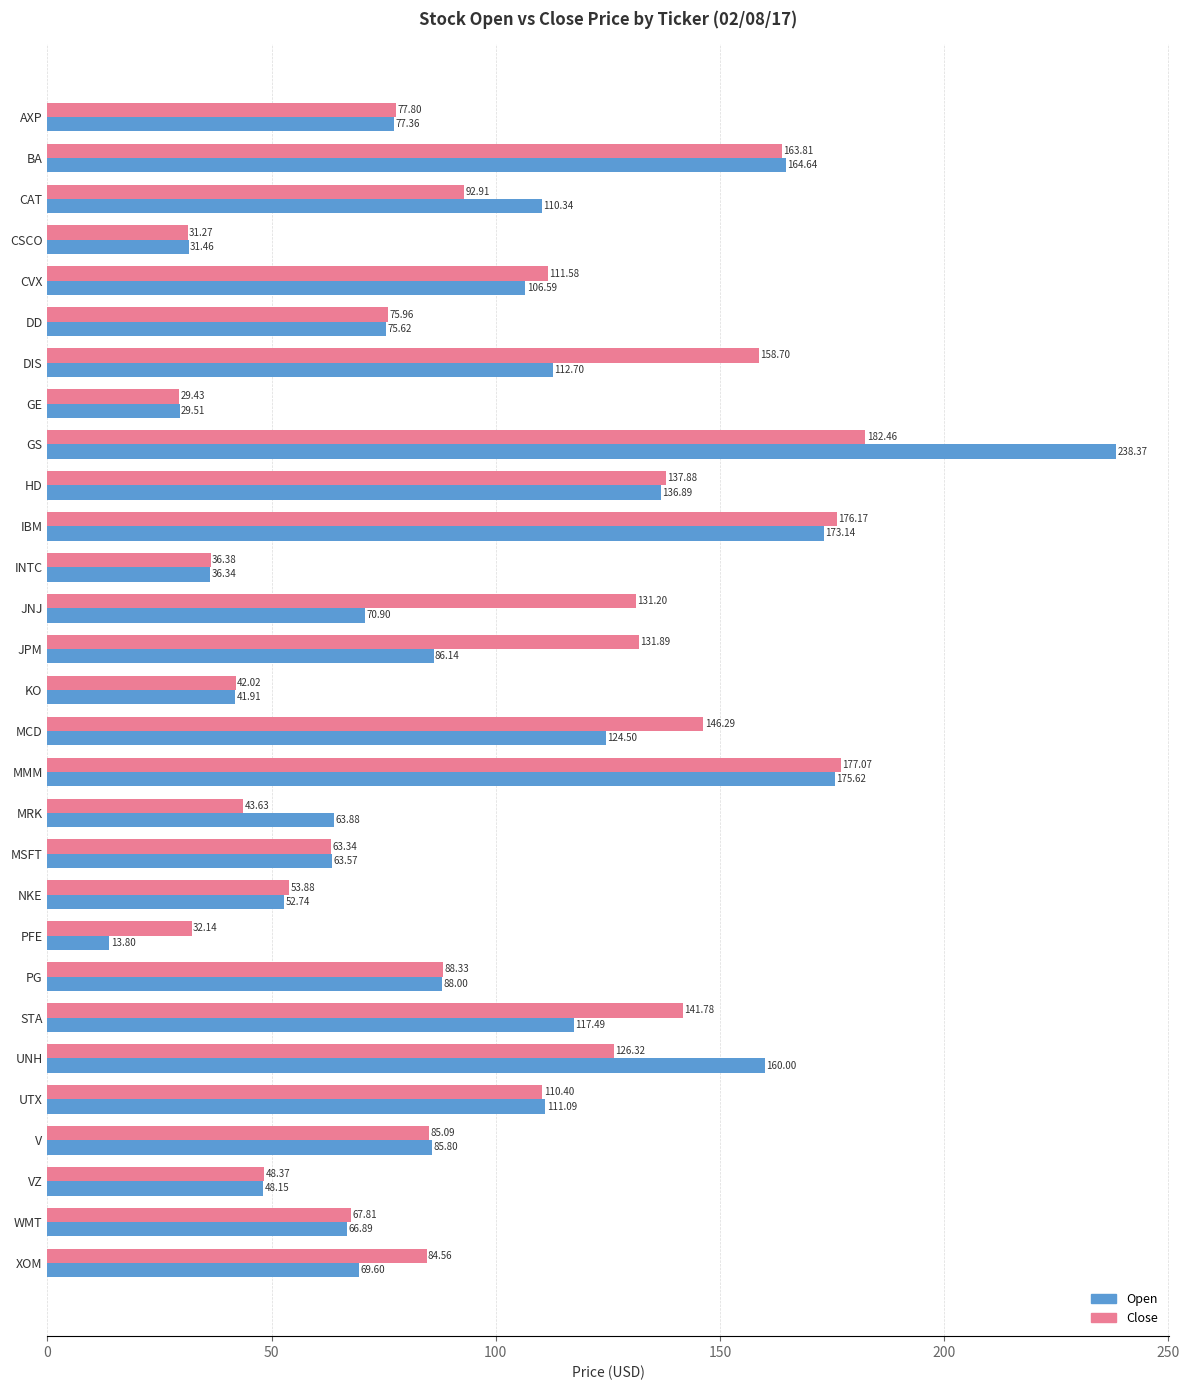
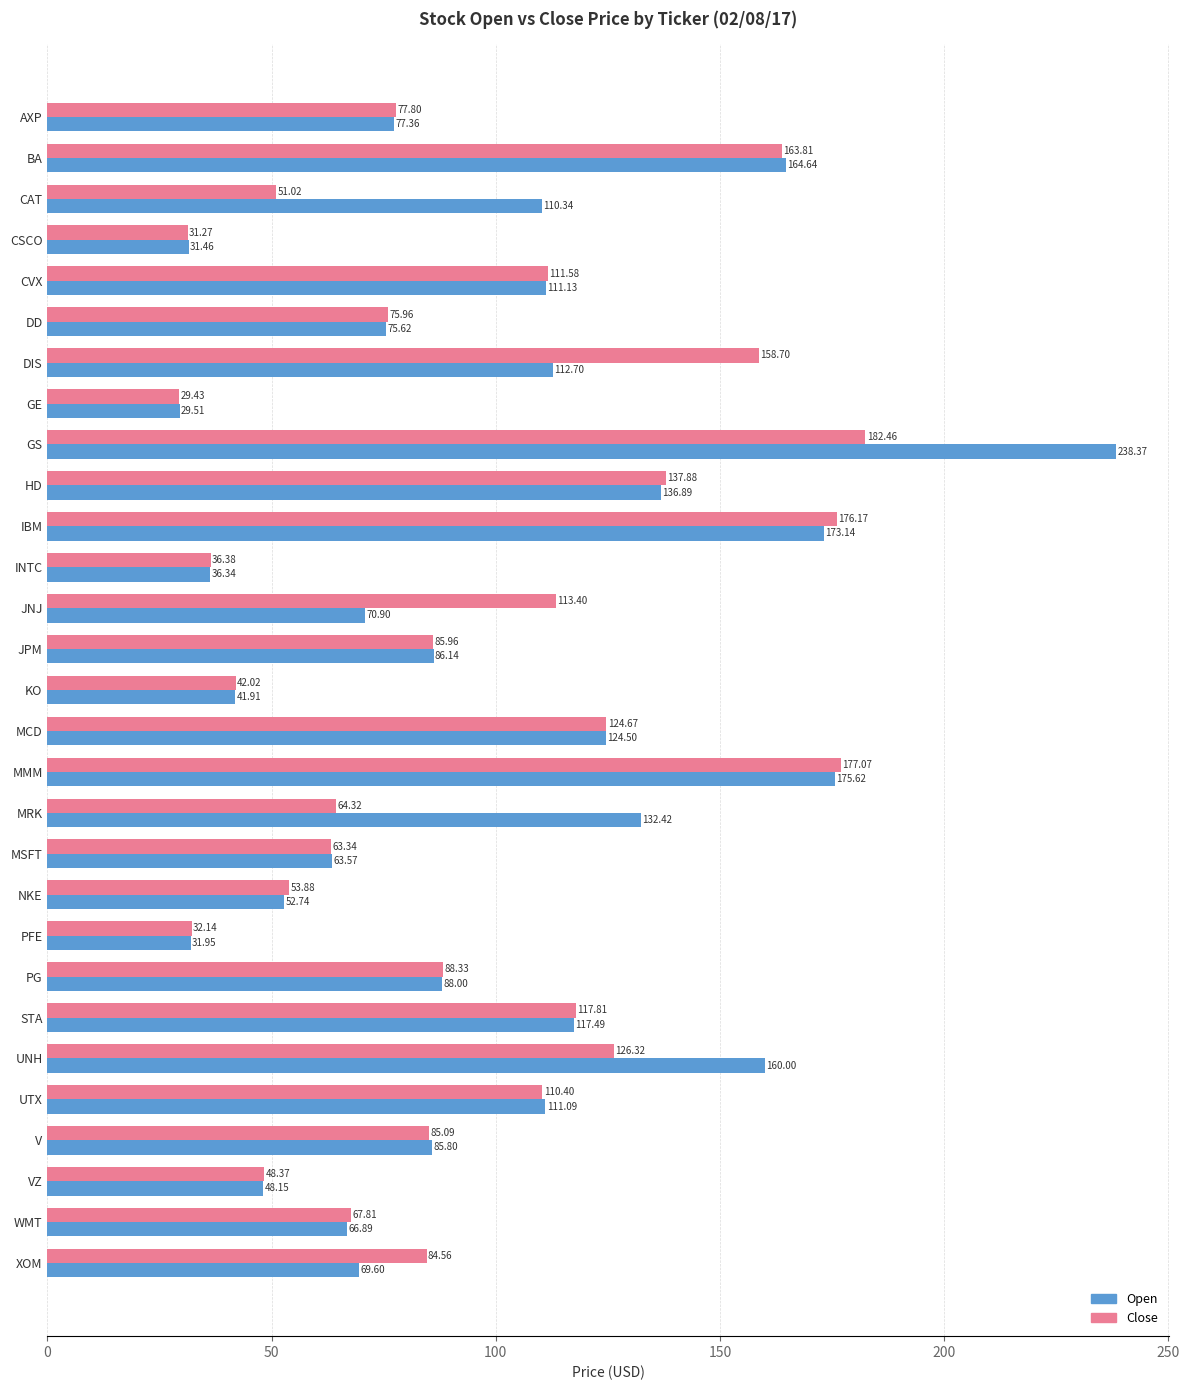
  {
    "Open": {
      "AXP": 77.36,
      "BA": 164.64,
      "CAT": 110.34,
      "CSCO": 31.46,
-     "CVX": 106.59,
+     "CVX": 111.13,
      "DD": 75.62,
      "DIS": 112.70,
      "GE": 29.51,
      "GS": 238.37,
      "HD": 136.89,
      "IBM": 173.14,
      "INTC": 36.34,
      "JNJ": 70.90,
      "JPM": 86.14,
      "KO": 41.91,
      "MCD": 124.50,
      "MMM": 175.62,
-     "MRK": 63.88,
+     "MRK": 132.42,
      "MSFT": 63.57,
      "NKE": 52.74,
-     "PFE": 13.80,
+     "PFE": 31.95,
      "PG": 88.00,
      "STA": 117.49,
      "UNH": 160.00,
      "UTX": 111.09,
      "V": 85.80,
      "VZ": 48.15,
      "WMT": 66.89,
      "XOM": 69.60
    },
    "Close": {
      "AXP": 77.80,
      "BA": 163.81,
-     "CAT": 92.91,
+     "CAT": 51.02,
      "CSCO": 31.27,
      "CVX": 111.58,
      "DD": 75.96,
      "DIS": 158.70,
      "GE": 29.43,
      "GS": 182.46,
      "HD": 137.88,
      "IBM": 176.17,
      "INTC": 36.38,
-     "JNJ": 131.20,
-     "JPM": 131.89,
+     "JNJ": 113.40,
+     "JPM": 85.96,
      "KO": 42.02,
-     "MCD": 146.29,
+     "MCD": 124.67,
      "MMM": 177.07,
-     "MRK": 43.63,
+     "MRK": 64.32,
      "MSFT": 63.34,
      "NKE": 53.88,
      "PFE": 32.14,
      "PG": 88.33,
-     "STA": 141.78,
+     "STA": 117.81,
      "UNH": 126.32,
      "UTX": 110.40,
      "V": 85.09,
      "VZ": 48.37,
      "WMT": 67.81,
      "XOM": 84.56
    }
  }
